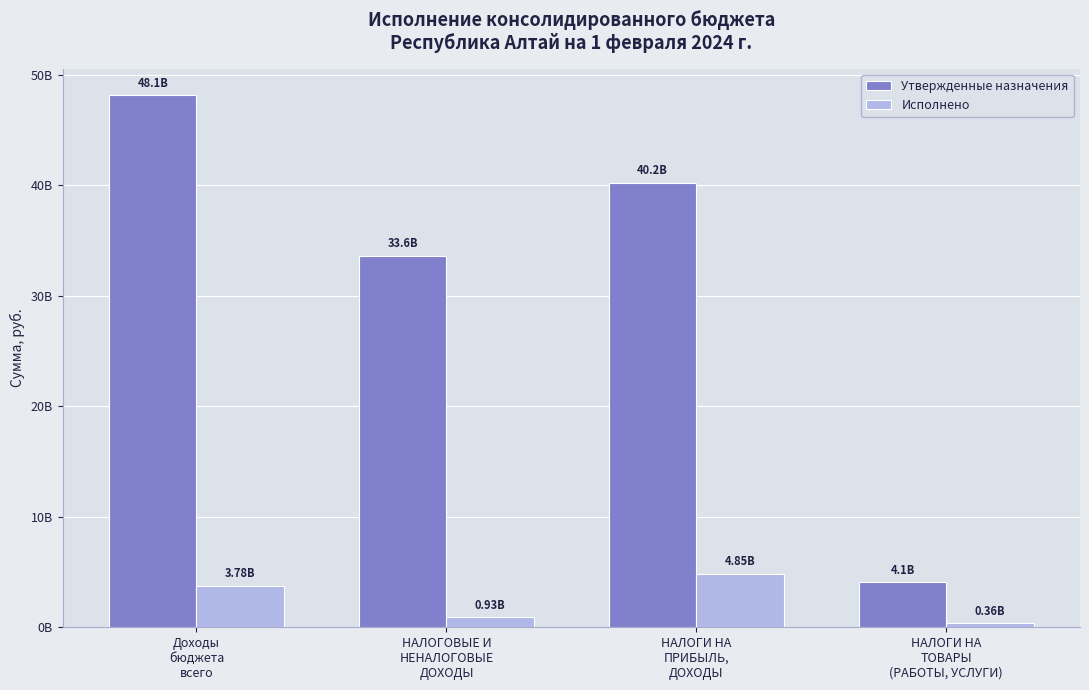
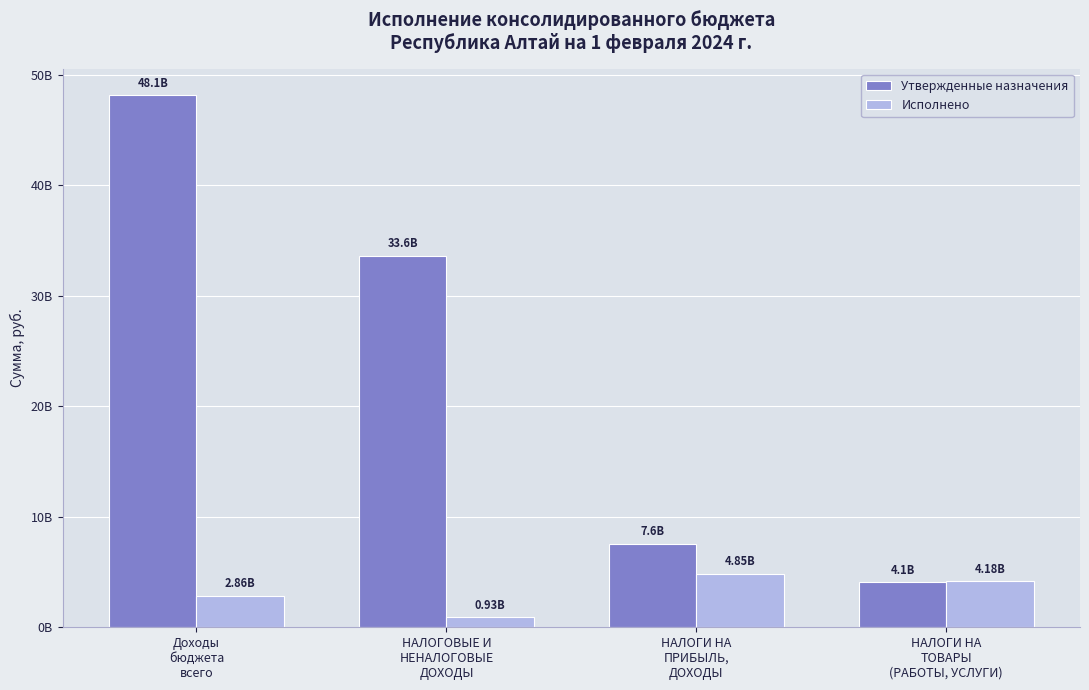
  {
    "Утвержденные назначения": {
      "Доходы бюджета всего": "48.1B",
      "НАЛОГОВЫЕ И НЕНАЛОГОВЫЕ ДОХОДЫ": "33.6B",
-     "НАЛОГИ НА ПРИБЫЛЬ, ДОХОДЫ": "40.2B",
+     "НАЛОГИ НА ПРИБЫЛЬ, ДОХОДЫ": "7.6B",
      "НАЛОГИ НА ТОВАРЫ (РАБОТЫ, УСЛУГИ)": "4.1B"
    },
    "Исполнено": {
-     "Доходы бюджета всего": "3.78B",
+     "Доходы бюджета всего": "2.86B",
      "НАЛОГОВЫЕ И НЕНАЛОГОВЫЕ ДОХОДЫ": "0.93B",
      "НАЛОГИ НА ПРИБЫЛЬ, ДОХОДЫ": "4.85B",
-     "НАЛОГИ НА ТОВАРЫ (РАБОТЫ, УСЛУГИ)": "0.36B"
+     "НАЛОГИ НА ТОВАРЫ (РАБОТЫ, УСЛУГИ)": "4.18B"
    }
  }
